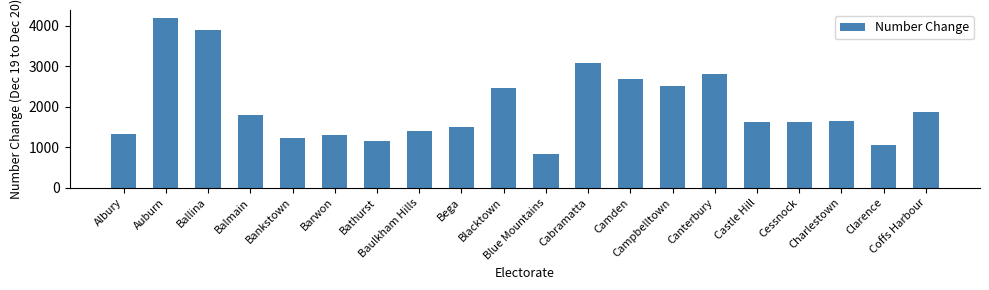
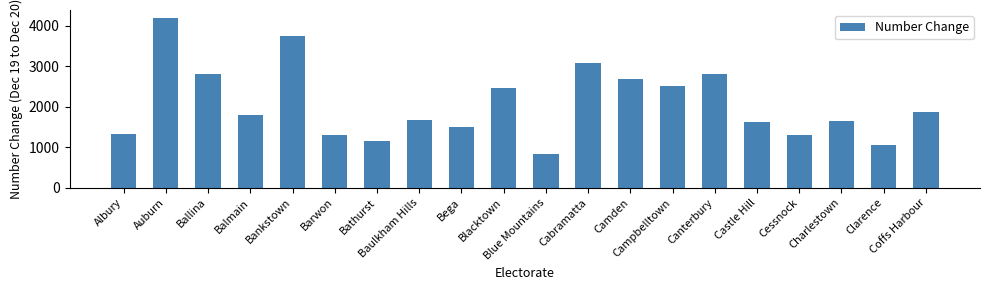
  {
    "Albury": 1300,
    "Auburn": 4200,
-   "Ballina": 3900,
+   "Ballina": 2800,
    "Balmain": 1800,
-   "Bankstown": 1200,
+   "Bankstown": 3800,
    "Barwon": 1300,
    "Bathurst": 1200,
-   "Baulkham Hills": 1400,
+   "Baulkham Hills": 1700,
    "Bega": 1500,
    "Blacktown": 2500,
    "Blue Mountains": 800,
    "Cabramatta": 3100,
    "Camden": 2700,
    "Campbelltown": 2500,
    "Canterbury": 2800,
    "Castle Hill": 1600,
-   "Cessnock": 1600,
+   "Cessnock": 1300,
    "Charlestown": 1700,
    "Clarence": 1000,
    "Coffs Harbour": 1900
  }
